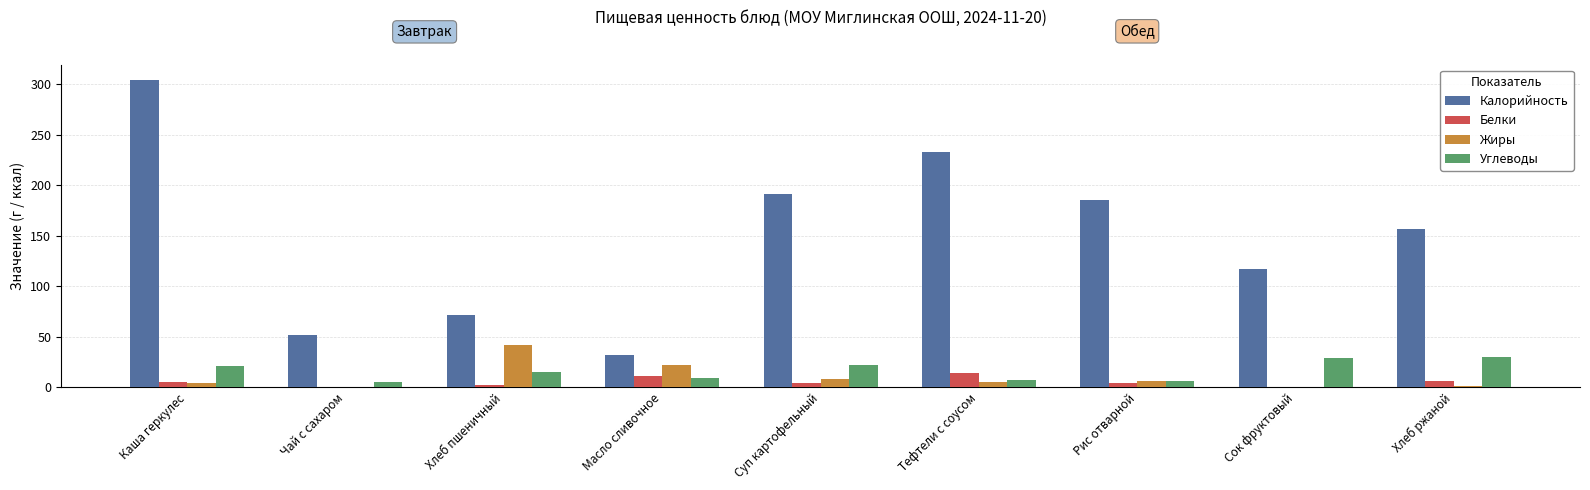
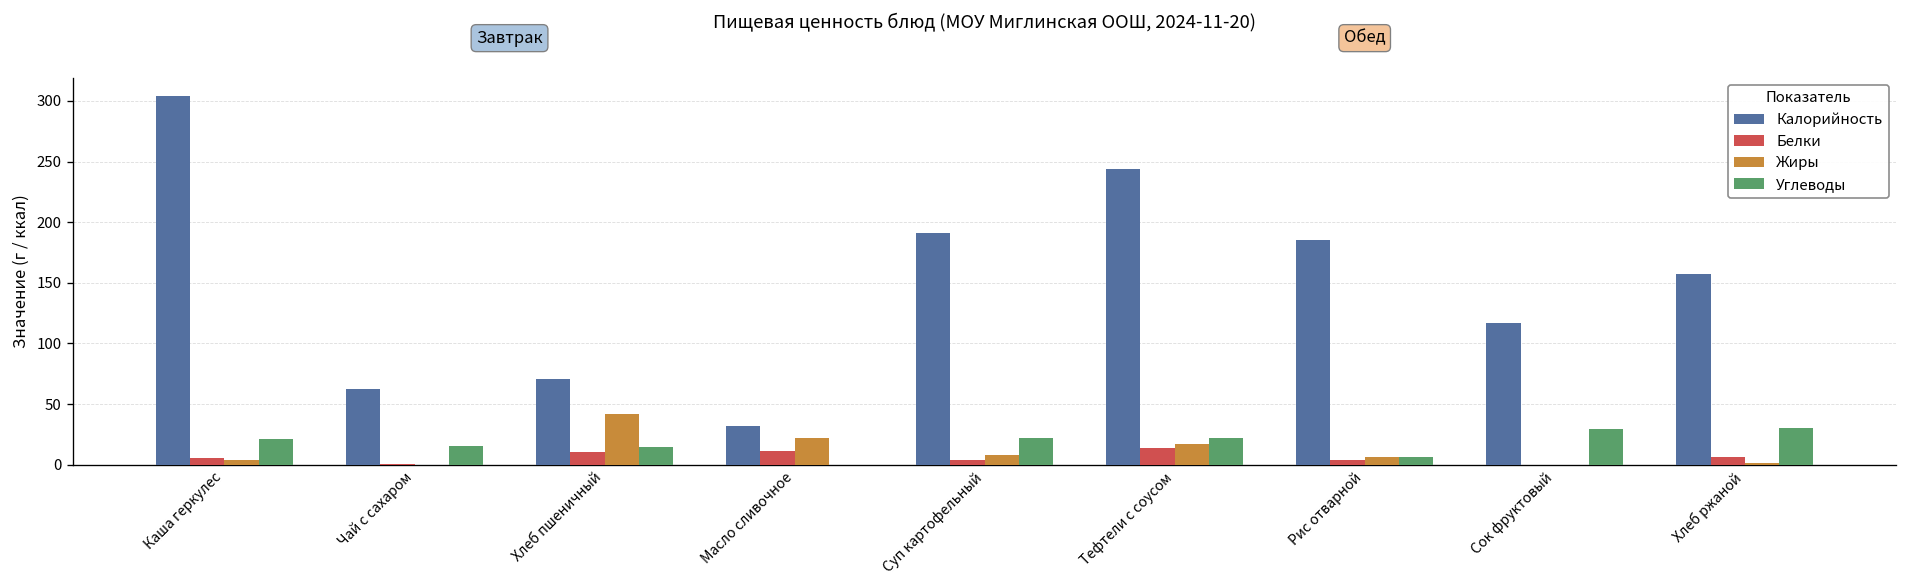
  {
    "Калорийность": {
      "Каша геркулес": 304,
-     "Чай с сахаром": 52,
+     "Чай с сахаром": 62,
      "Хлеб пшеничный": 71,
      "Масло сливочное": 32,
      "Суп картофельный": 191,
-     "Тефтели с соусом": 233,
+     "Тефтели с соусом": 244,
      "Рис отварной": 185,
      "Сок фруктовый": 117,
      "Хлеб ржаной": 157
    },
    "Белки": {
      "Каша геркулес": 6,
-     "Хлеб пшеничный": 2,
+     "Хлеб пшеничный": 11,
      "Масло сливочное": 11,
      "Суп картофельный": 4,
      "Тефтели с соусом": 14,
      "Рис отварной": 4,
      "Сок фруктовый": 0,
      "Хлеб ржаной": 6
    },
    "Жиры": {
      "Каша геркулес": 4,
      "Чай с сахаром": 0,
      "Хлеб пшеничный": 42,
      "Масло сливочное": 22,
      "Суп картофельный": 8,
-     "Тефтели с соусом": 5,
+     "Тефтели с соусом": 17,
      "Рис отварной": 6,
      "Сок фруктовый": 0
    },
    "Углеводы": {
      "Каша геркулес": 21,
-     "Чай с сахаром": 5,
+     "Чай с сахаром": 15,
      "Хлеб пшеничный": 15,
-     "Масло сливочное": 9,
+     "Масло сливочное": 0,
      "Суп картофельный": 22,
-     "Тефтели с соусом": 7,
+     "Тефтели с соусом": 22,
      "Рис отварной": 6,
      "Сок фруктовый": 29,
      "Хлеб ржаной": 30
    }
  }
